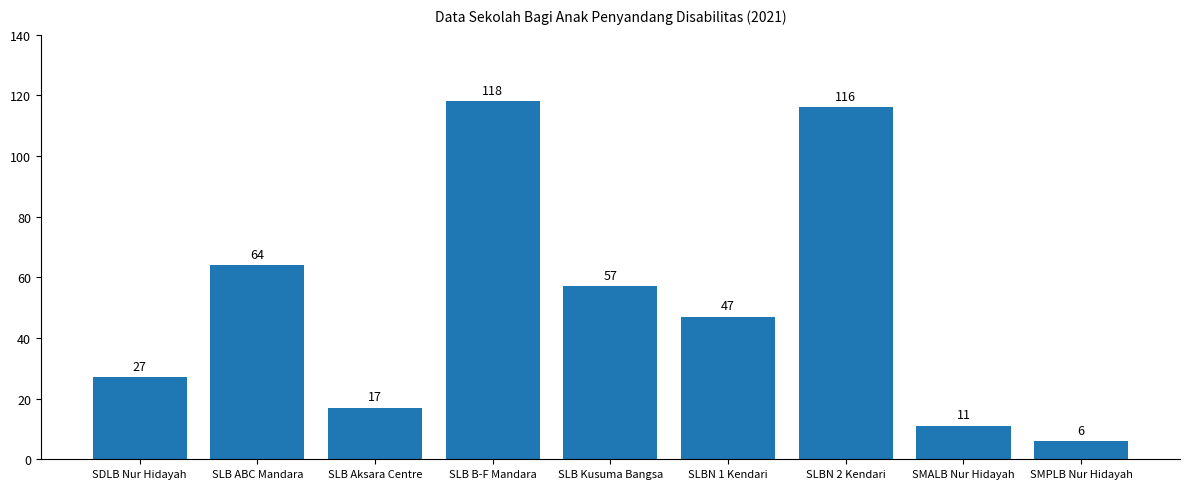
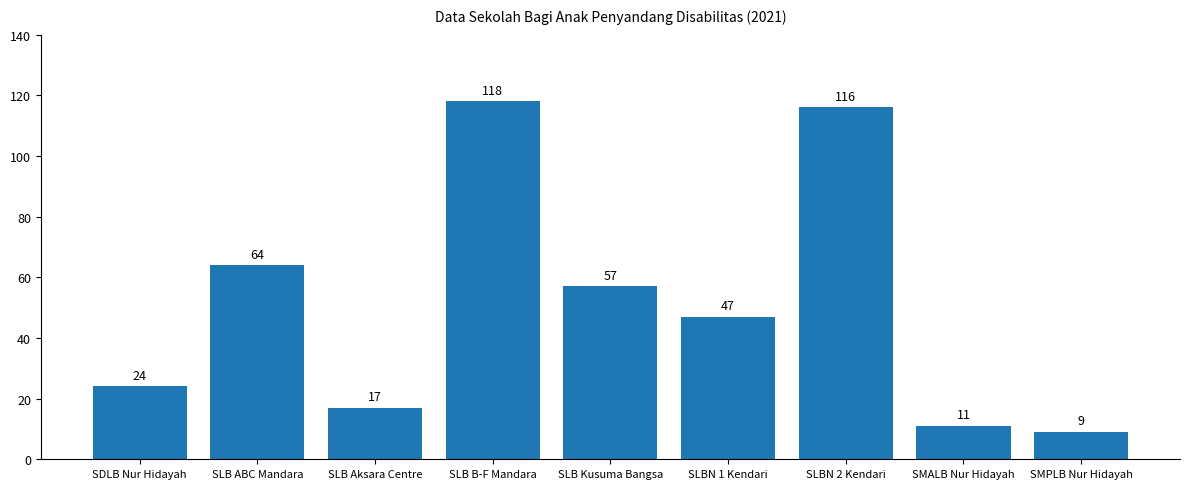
  {
-   "SDLB Nur Hidayah": 27,
+   "SDLB Nur Hidayah": 24,
    "SLB ABC Mandara": 64,
    "SLB Aksara Centre": 17,
    "SLB B-F Mandara": 118,
    "SLB Kusuma Bangsa": 57,
    "SLBN 1 Kendari": 47,
    "SLBN 2 Kendari": 116,
    "SMALB Nur Hidayah": 11,
-   "SMPLB Nur Hidayah": 6
+   "SMPLB Nur Hidayah": 9
  }
